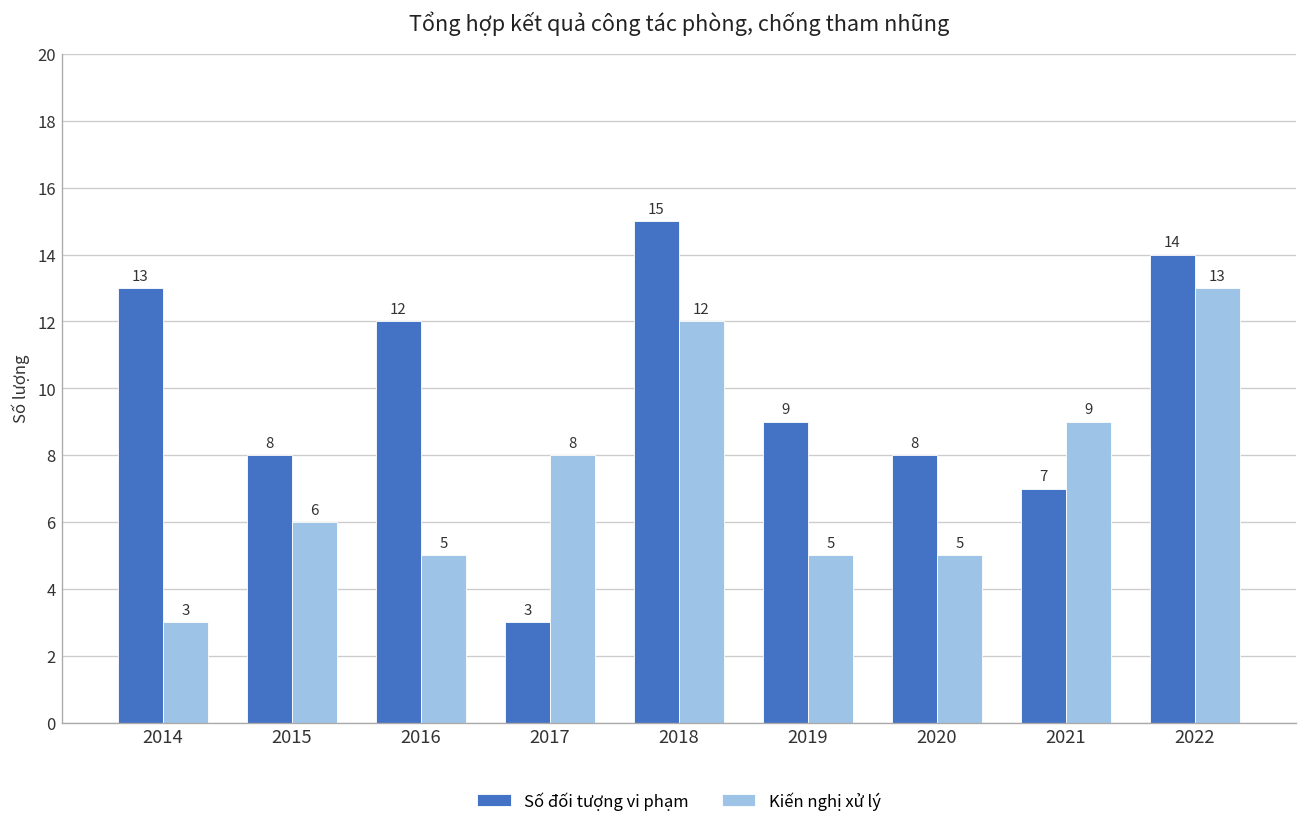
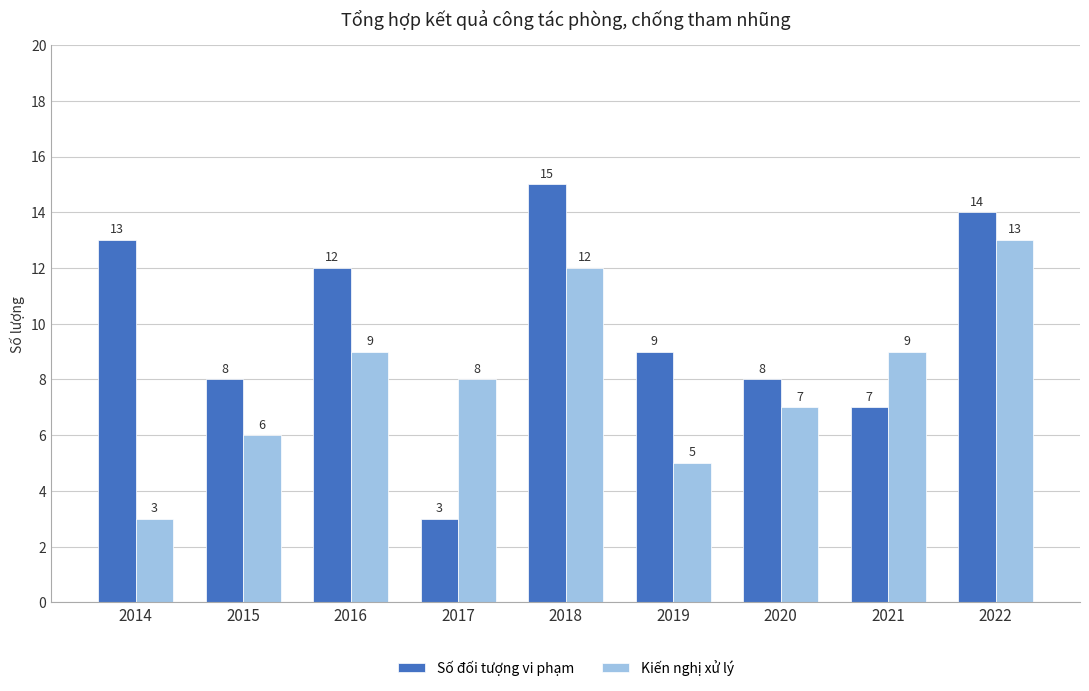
  {
    "Số đối tượng vi phạm": {
      "2014": 13,
      "2015": 8,
      "2016": 12,
      "2017": 3,
      "2018": 15,
      "2019": 9,
      "2020": 8,
      "2021": 7,
      "2022": 14
    },
    "Kiến nghị xử lý": {
      "2014": 3,
      "2015": 6,
-     "2016": 5,
+     "2016": 9,
      "2017": 8,
      "2018": 12,
      "2019": 5,
-     "2020": 5,
+     "2020": 7,
      "2021": 9,
      "2022": 13
    }
  }
